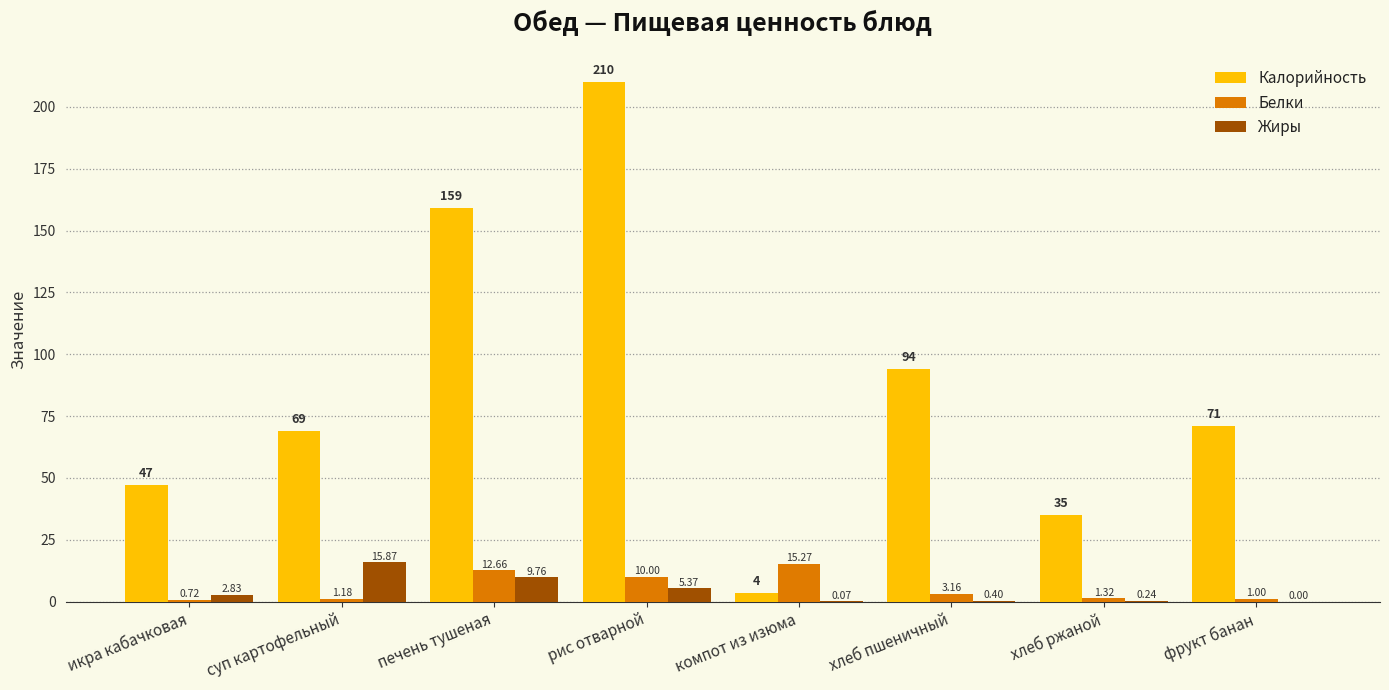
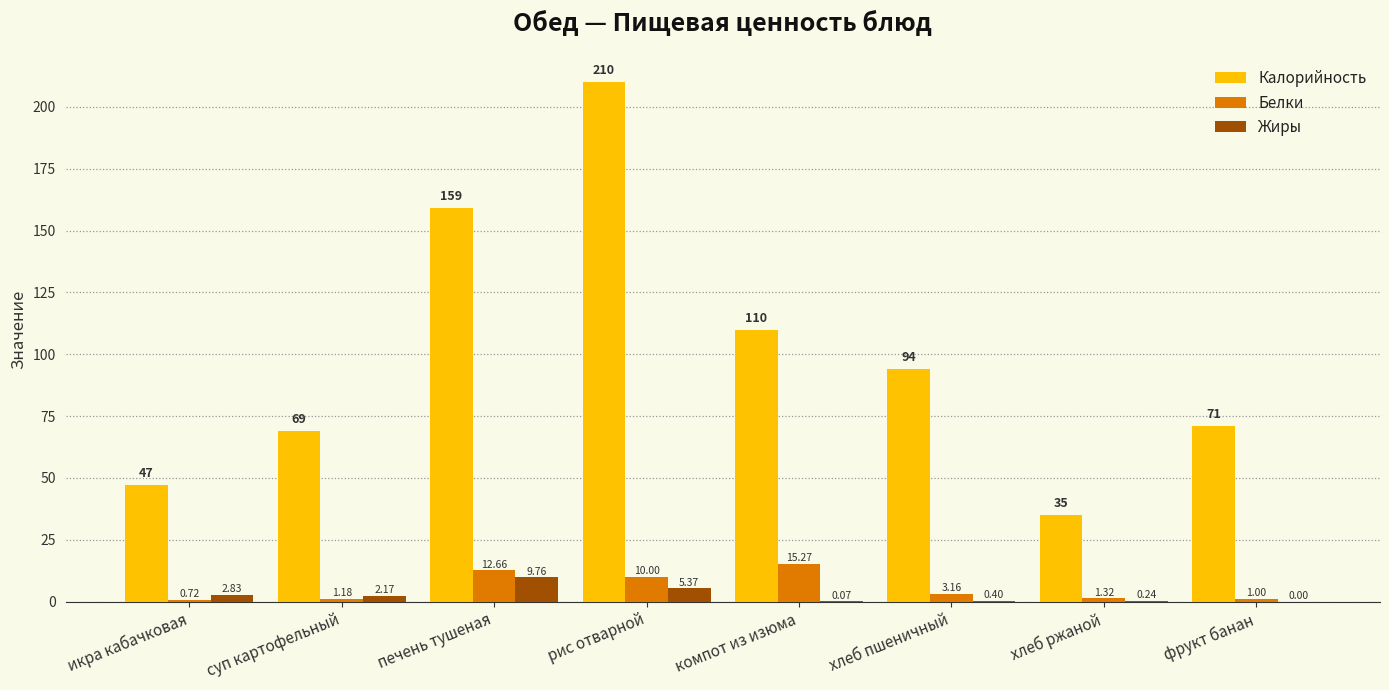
  {
    "Калорийность": {
      "икра кабачковая": 47,
      "суп картофельный": 69,
      "печень тушеная": 159,
      "рис отварной": 210,
-     "компот из изюма": 4,
+     "компот из изюма": 110,
      "хлеб пшеничный": 94,
      "хлеб ржаной": 35,
      "фрукт банан": 71
    },
    "Белки": {
      "икра кабачковая": 0.72,
      "суп картофельный": 1.18,
      "печень тушеная": 12.66,
      "рис отварной": 10.00,
      "компот из изюма": 15.27,
      "хлеб пшеничный": 3.16,
      "хлеб ржаной": 1.32,
      "фрукт банан": 1.00
    },
    "Жиры": {
      "икра кабачковая": 2.83,
-     "суп картофельный": 15.87,
+     "суп картофельный": 2.17,
      "печень тушеная": 9.76,
      "рис отварной": 5.37,
      "компот из изюма": 0.07,
      "хлеб пшеничный": 0.40,
      "хлеб ржаной": 0.24,
      "фрукт банан": 0.00
    }
  }
